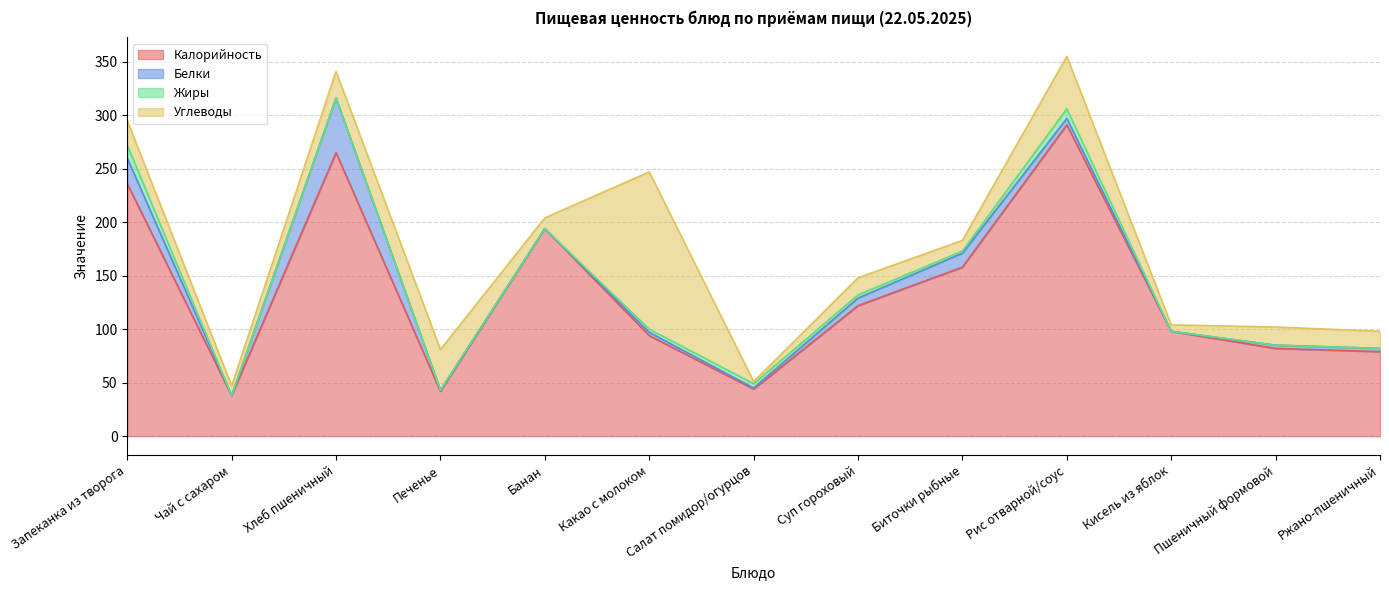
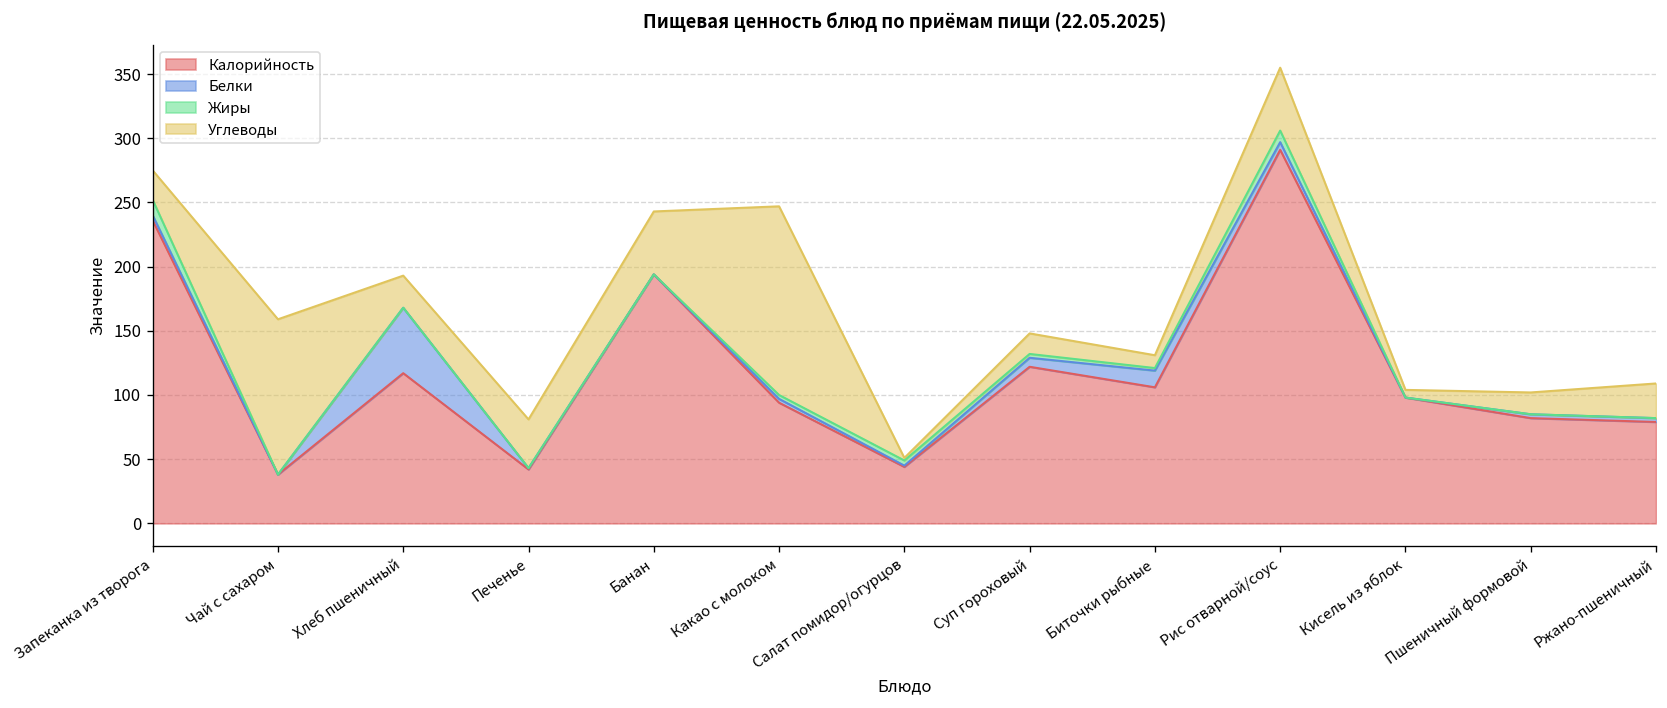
  {
    "Калорийность": {
      "Запеканка из творога": 236,
-     "Хлеб пшеничный": 265,
+     "Хлеб пшеничный": 117,
      "Какао с молоком": 94,
      "Суп гороховый": 122,
-     "Биточки рыбные": 158,
+     "Биточки рыбные": 106,
      "Рис отварной/соус": 291,
      "Пшеничный формовой": 82,
      "Ржано-пшеничный": 79
    },
    "Белки": {
-     "Запеканка из творога": 24,
+     "Запеканка из творога": 4,
      "Какао с молоком": 3,
      "Суп гороховый": 7,
      "Рис отварной/соус": 6
    },
    "Жиры": {
      "Запеканка из творога": 12,
      "Какао с молоком": 3,
      "Суп гороховый": 3,
      "Рис отварной/соус": 9
    },
    "Углеводы": {
      "Запеканка из творога": 23,
-     "Чай с сахаром": 9,
+     "Чай с сахаром": 121,
      "Хлеб пшеничный": 25,
      "Печенье": 38,
-     "Банан": 10,
+     "Банан": 49,
      "Какао с молоком": 147,
      "Суп гороховый": 16,
      "Биточки рыбные": 10,
      "Рис отварной/соус": 49,
      "Кисель из яблок": 6,
      "Пшеничный формовой": 17,
-     "Ржано-пшеничный": 16
+     "Ржано-пшеничный": 27
    }
  }
